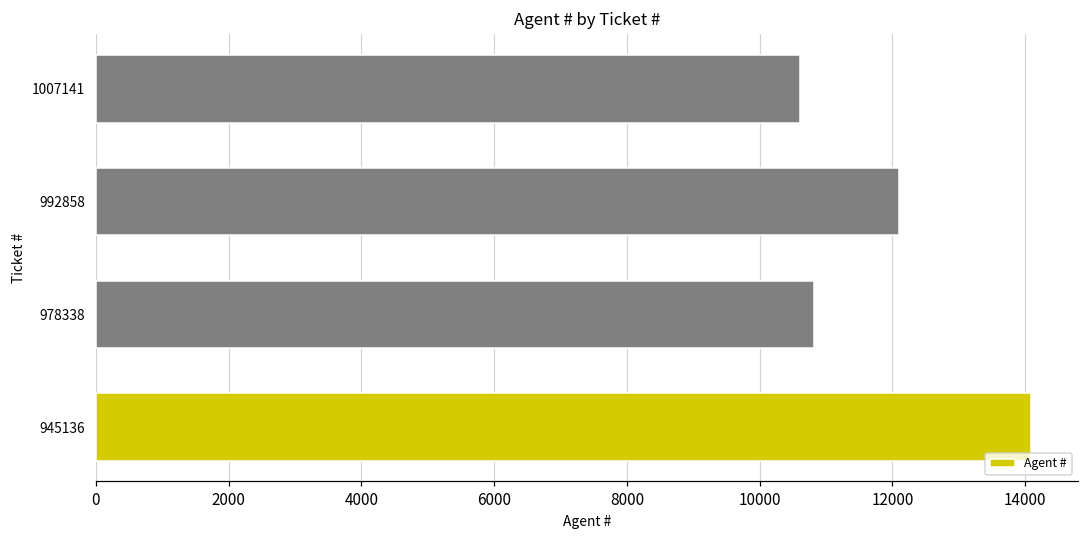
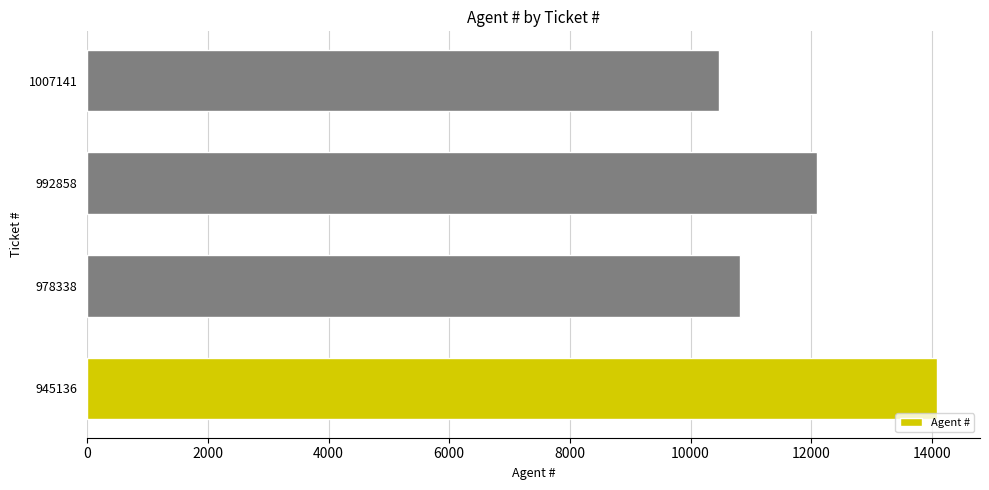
  {
-   "1007141": 10600,
+   "1007141": 10500,
    "992858": 12100,
    "978338": 10800,
    "945136": 14100
  }
